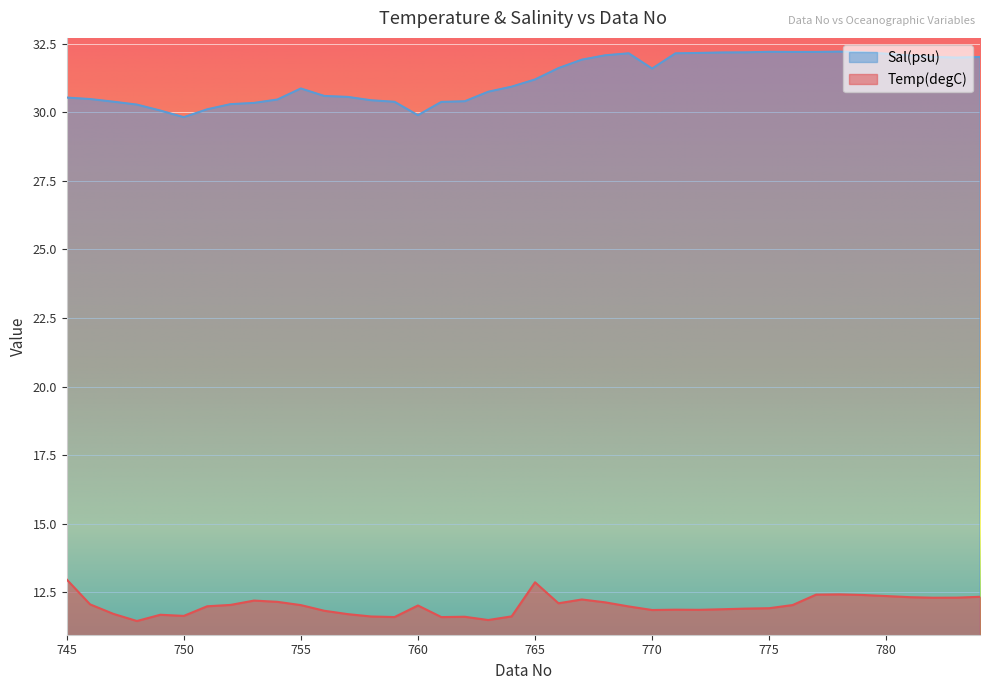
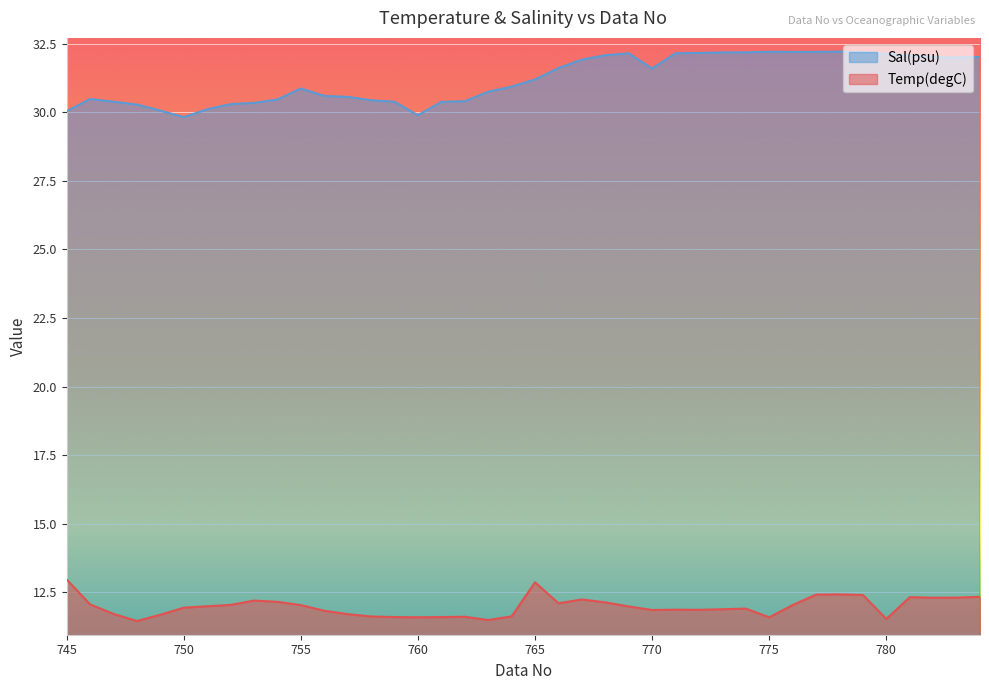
  {
    "Sal(psu)": {
-     "745": 30.5,
+     "745": 30.0,
      "750": 29.8,
      "755": 30.9,
      "760": 29.9,
      "765": 31.2,
      "770": 31.6,
      "775": 32.2
    },
    "Temp(degC)": {
      "745": 13.0,
-     "750": 11.6,
+     "750": 11.9,
      "755": 12.0,
-     "760": 12.0,
+     "760": 11.6,
      "765": 12.9,
      "770": 11.9,
-     "775": 11.9,
-     "780": 12.4
+     "775": 11.6,
+     "780": 11.5
    }
  }
